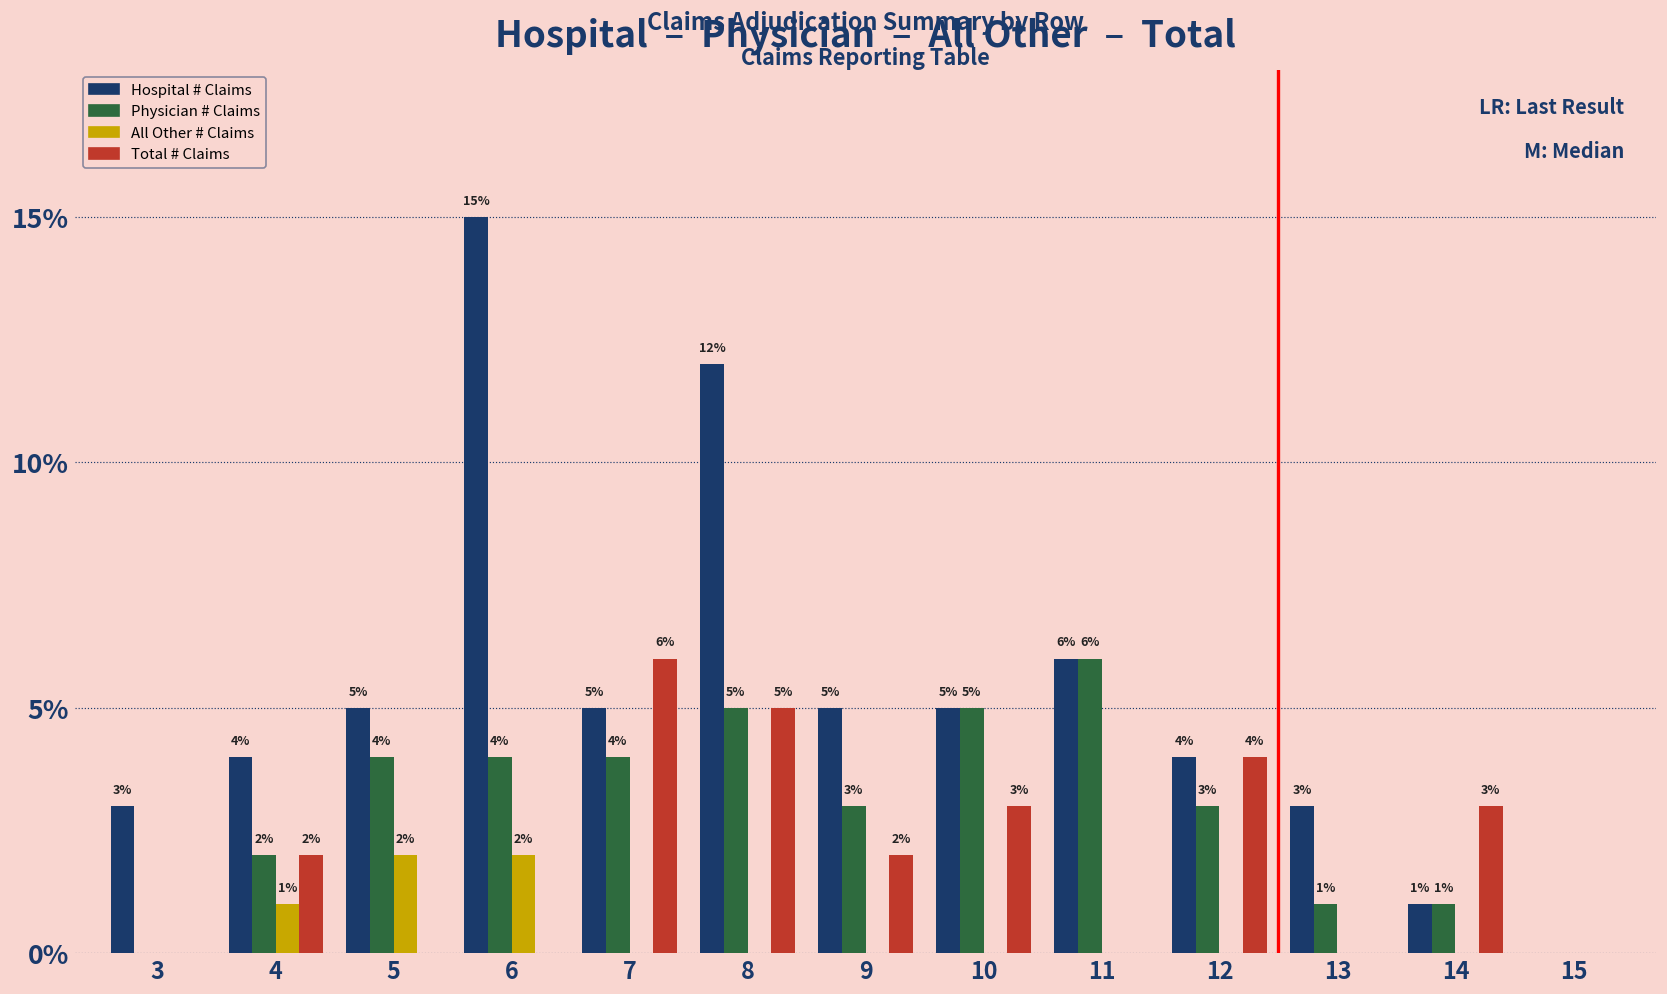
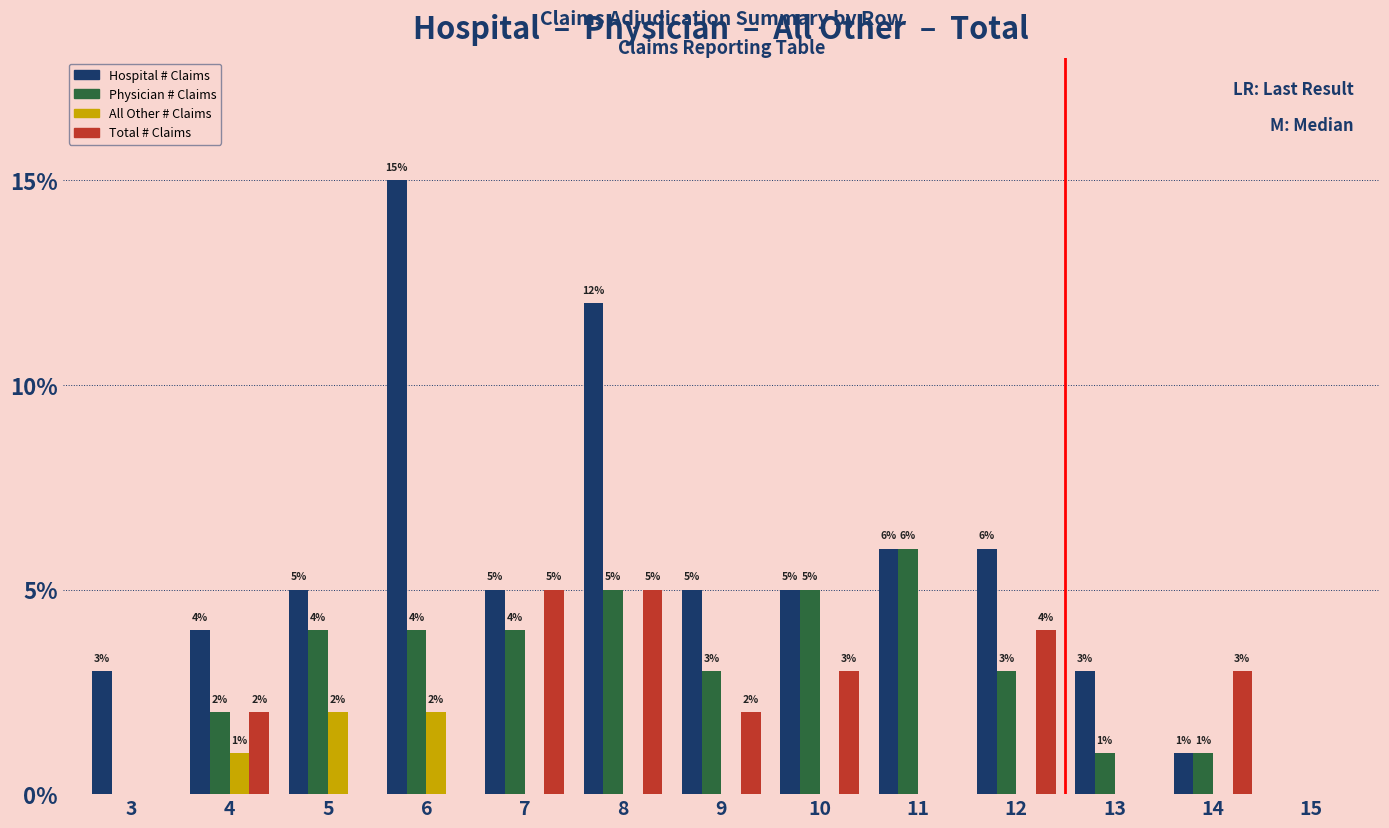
  {
    "Hospital # Claims": {
      "3": "3%",
      "4": "4%",
      "5": "5%",
      "6": "15%",
      "7": "5%",
      "8": "12%",
      "9": "5%",
      "10": "5%",
      "11": "6%",
-     "12": "4%",
+     "12": "6%",
      "13": "3%",
      "14": "1%"
    },
    "Physician # Claims": {
      "4": "2%",
      "5": "4%",
      "6": "4%",
      "7": "4%",
      "8": "5%",
      "9": "3%",
      "10": "5%",
      "11": "6%",
      "12": "3%",
      "13": "1%",
      "14": "1%"
    },
    "All Other # Claims": {
      "4": "1%",
      "5": "2%",
      "6": "2%"
    },
    "Total # Claims": {
      "4": "2%",
-     "7": "6%",
+     "7": "5%",
      "8": "5%",
      "9": "2%",
      "10": "3%",
      "12": "4%",
      "14": "3%"
    }
  }
